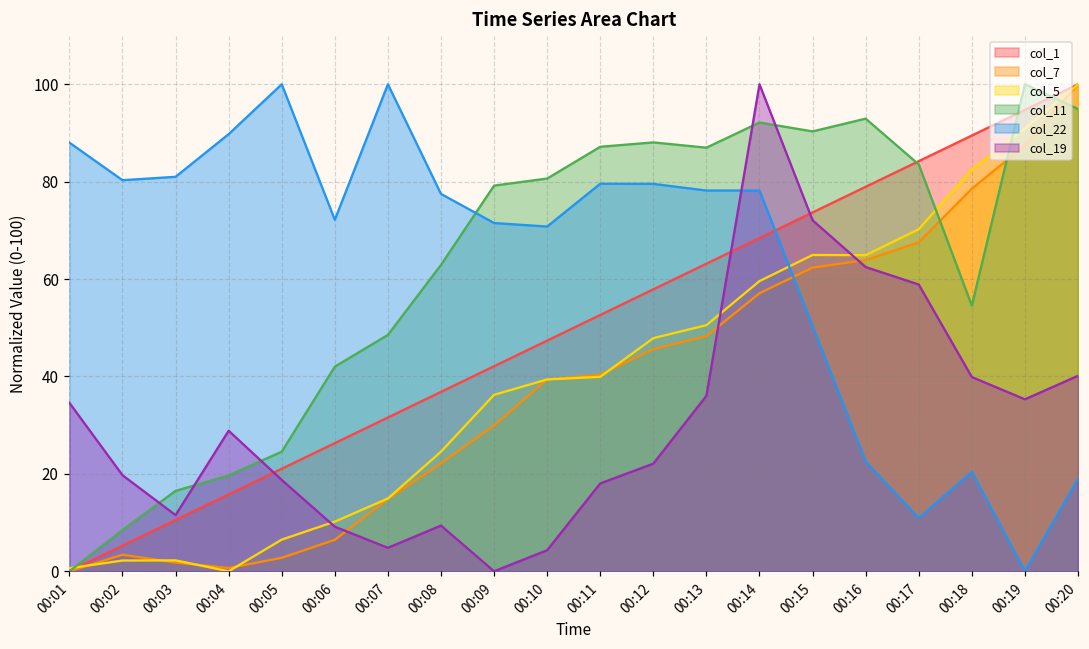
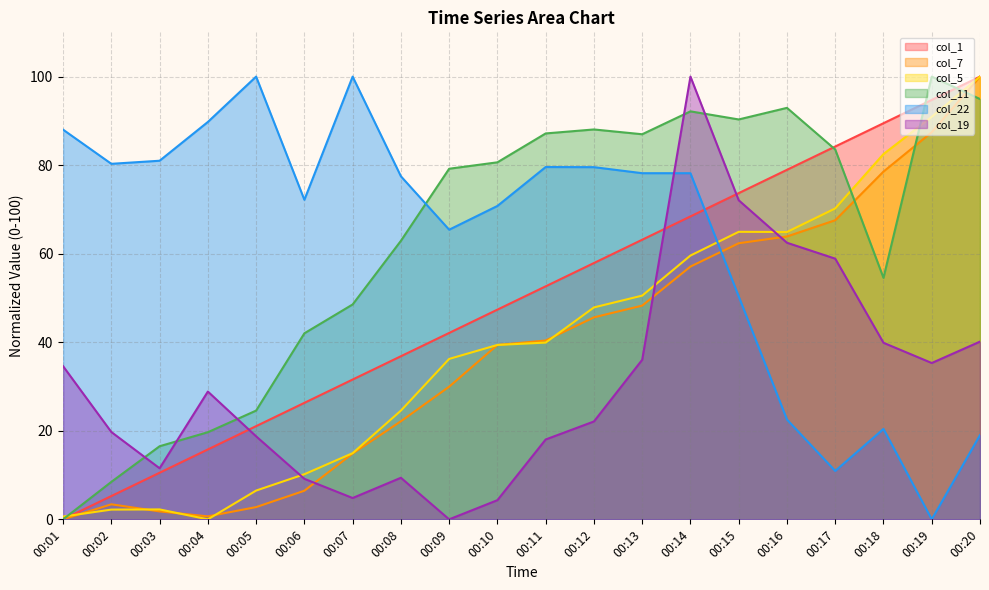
  {
    "col_11": {
      "00:02": 8,
      "00:03": 17,
      "00:04": 20,
      "00:05": 25,
      "00:06": 42,
      "00:07": 49,
      "00:08": 63,
      "00:09": 79,
      "00:10": 81,
      "00:11": 87,
      "00:12": 88,
      "00:13": 87,
      "00:14": 92,
      "00:15": 90,
      "00:16": 93,
      "00:17": 84,
      "00:18": 55,
      "00:20": 95
    },
    "col_22": {
      "00:01": 88,
      "00:02": 80,
      "00:03": 81,
      "00:04": 90,
      "00:05": 100,
      "00:06": 72,
      "00:07": 100,
      "00:08": 77,
-     "00:09": 72,
+     "00:09": 65,
      "00:10": 71,
      "00:11": 80,
      "00:12": 80,
      "00:13": 78,
      "00:14": 78,
      "00:15": 50,
      "00:16": 23,
      "00:17": 11,
      "00:18": 20,
      "00:19": 0,
      "00:20": 19
    },
    "col_19": {
      "00:01": 35,
      "00:02": 20,
      "00:03": 12,
      "00:04": 29,
      "00:05": 19,
      "00:06": 9,
      "00:07": 5,
      "00:08": 9,
      "00:09": 0,
      "00:10": 4,
      "00:11": 18,
      "00:12": 22,
      "00:13": 36,
      "00:14": 100,
      "00:15": 72,
      "00:16": 62,
      "00:17": 59,
      "00:18": 40,
      "00:19": 35,
      "00:20": 40
    }
  }
